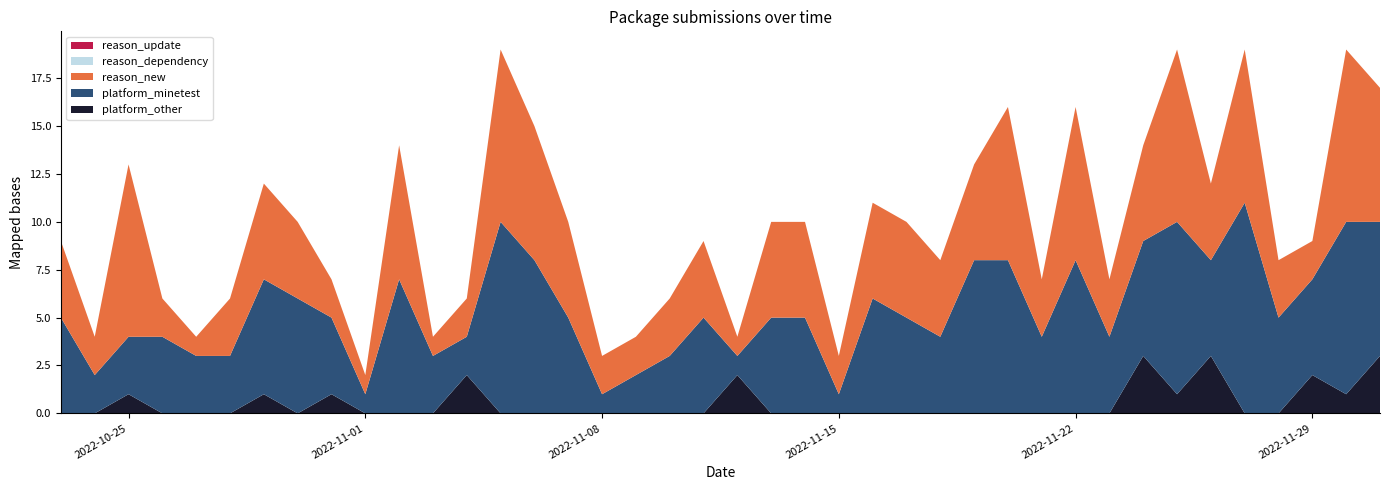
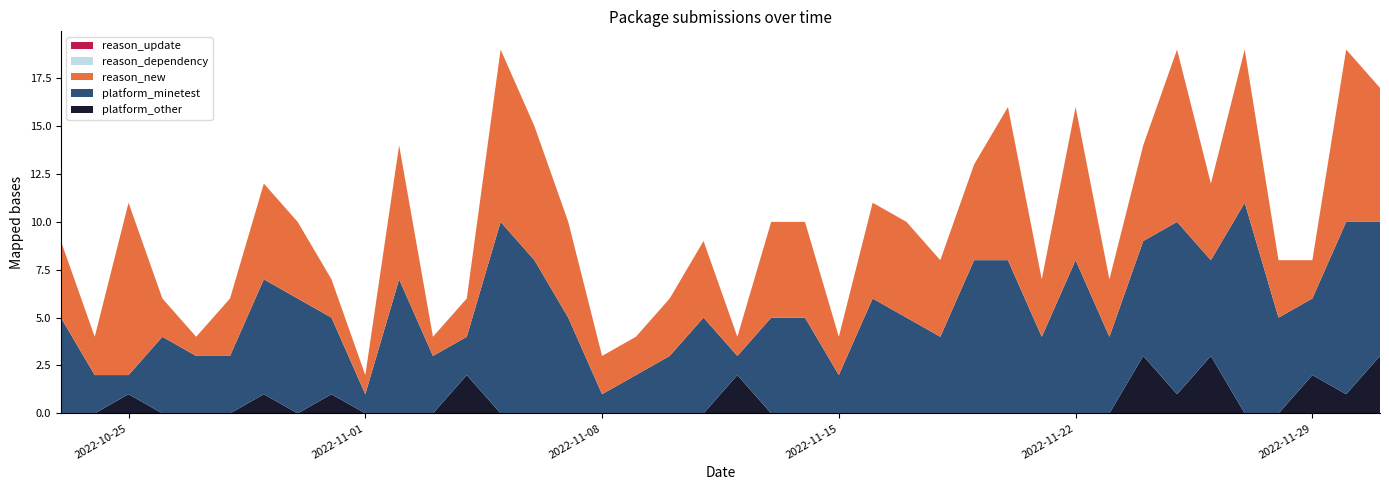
  {
    "platform_minetest": {
-     "2022-10-25": 3,
-     "2022-11-15": 1,
-     "2022-11-29": 5
+     "2022-10-25": 1,
+     "2022-11-15": 2,
+     "2022-11-29": 4
    }
  }
